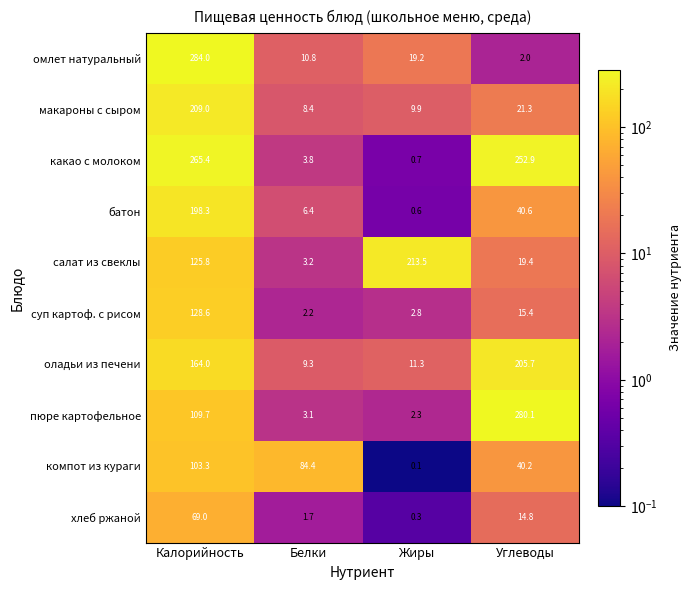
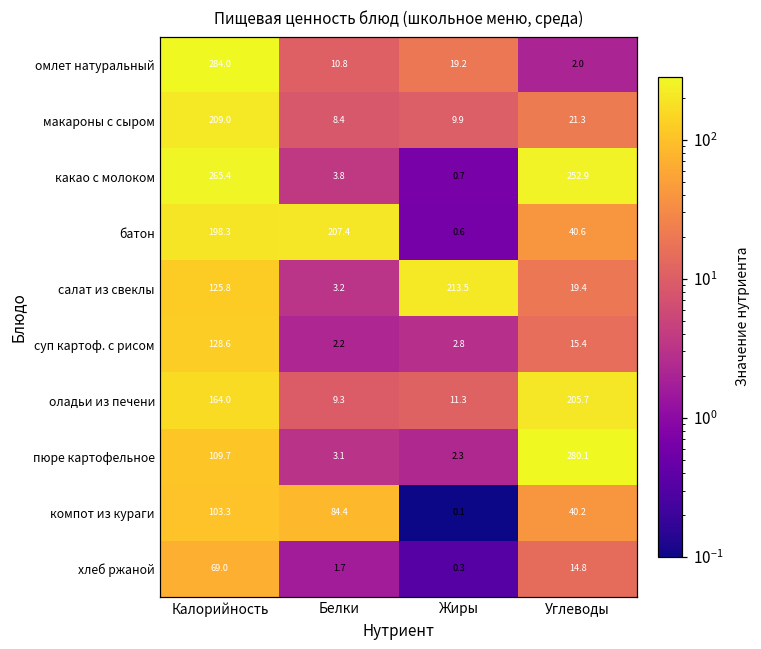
  {
    "омлет натуральный": {
      "Калорийность": 284.0,
      "Белки": 10.8,
      "Жиры": 19.2,
      "Углеводы": 2.0
    },
    "макароны с сыром": {
      "Калорийность": 209.0,
      "Белки": 8.4,
      "Жиры": 9.9,
      "Углеводы": 21.3
    },
    "какао с молоком": {
      "Калорийность": 265.4,
      "Белки": 3.8,
      "Жиры": 0.7,
      "Углеводы": 252.9
    },
    "батон": {
      "Калорийность": 198.3,
-     "Белки": 6.4,
+     "Белки": 207.4,
      "Жиры": 0.6,
      "Углеводы": 40.6
    },
    "салат из свеклы": {
      "Калорийность": 125.8,
      "Белки": 3.2,
      "Жиры": 213.5,
      "Углеводы": 19.4
    },
    "суп картоф. с рисом": {
      "Калорийность": 128.6,
      "Белки": 2.2,
      "Жиры": 2.8,
      "Углеводы": 15.4
    },
    "оладьи из печени": {
      "Калорийность": 164.0,
      "Белки": 9.3,
      "Жиры": 11.3,
      "Углеводы": 205.7
    },
    "пюре картофельное": {
      "Калорийность": 109.7,
      "Белки": 3.1,
      "Жиры": 2.3,
      "Углеводы": 280.1
    },
    "компот из кураги": {
      "Калорийность": 103.3,
      "Белки": 84.4,
      "Жиры": 0.1,
      "Углеводы": 40.2
    },
    "хлеб ржаной": {
      "Калорийность": 69.0,
      "Белки": 1.7,
      "Жиры": 0.3,
      "Углеводы": 14.8
    }
  }
